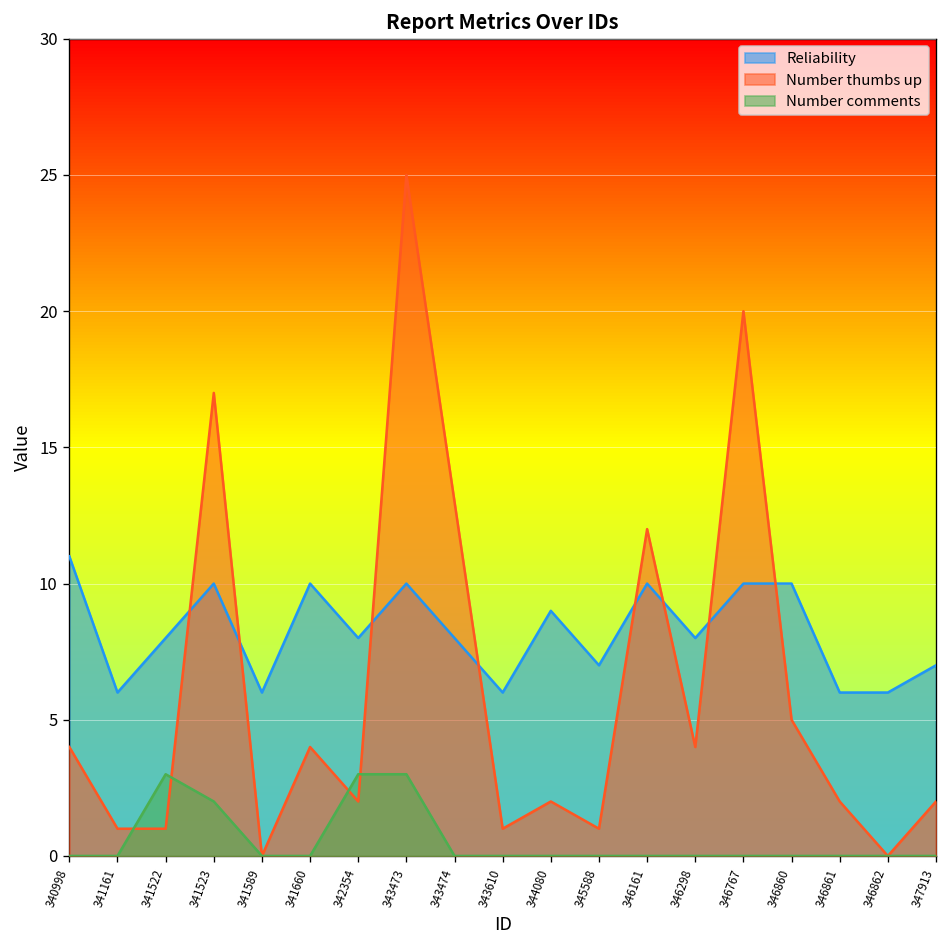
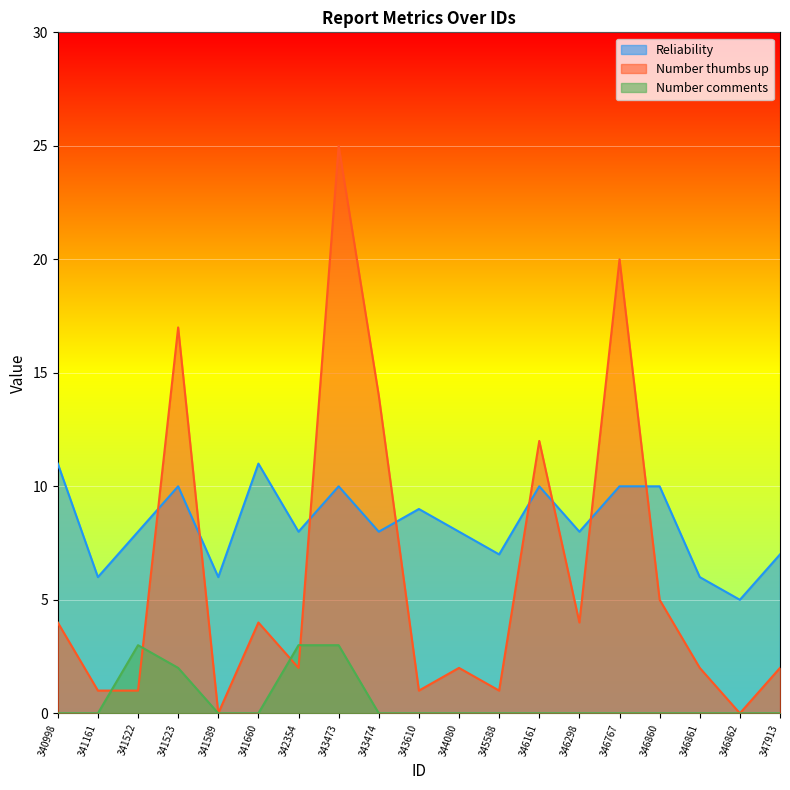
  {
    "Reliability": {
      "340998": 11,
      "341161": 6,
      "341522": 8,
      "341523": 10,
      "341589": 6,
-     "341660": 10,
+     "341660": 11,
      "342354": 8,
      "343473": 10,
      "343474": 8,
-     "343610": 6,
-     "344080": 9,
+     "343610": 9,
+     "344080": 8,
      "345588": 7,
      "346161": 10,
      "346298": 8,
      "346767": 10,
      "346860": 10,
      "346861": 6,
-     "346862": 6,
+     "346862": 5,
      "347913": 7
    },
    "Number thumbs up": {
      "340998": 4,
      "341161": 1,
      "341522": 1,
      "341523": 17,
      "341660": 4,
      "342354": 2,
      "343473": 25,
-     "343474": 13,
+     "343474": 14,
      "343610": 1,
      "344080": 2,
      "345588": 1,
      "346161": 12,
      "346298": 4,
      "346767": 20,
      "346860": 5,
      "346861": 2,
      "347913": 2
    },
    "Number comments": {
      "340998": 0,
      "341161": 0,
      "341522": 3,
      "341523": 2,
      "341660": 0,
      "342354": 3,
      "343473": 3,
      "343474": 0,
      "343610": 0,
      "344080": 0,
      "345588": 0,
      "346161": 0,
      "346298": 0,
      "346767": 0,
      "346860": 0,
      "346861": 0,
      "347913": 0
    }
  }
